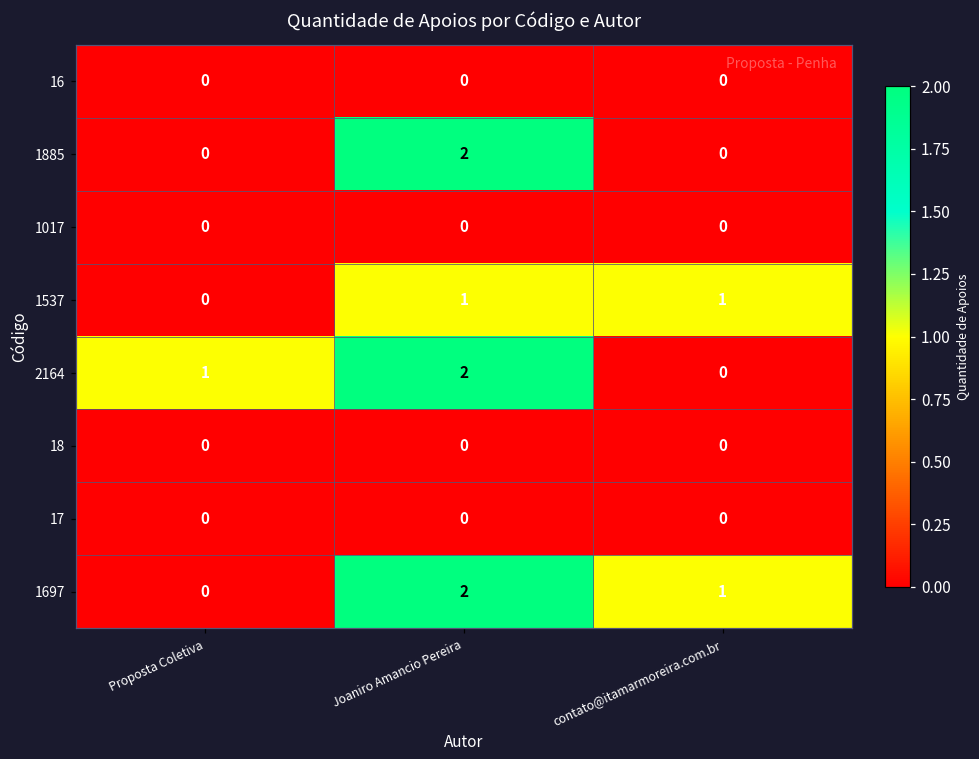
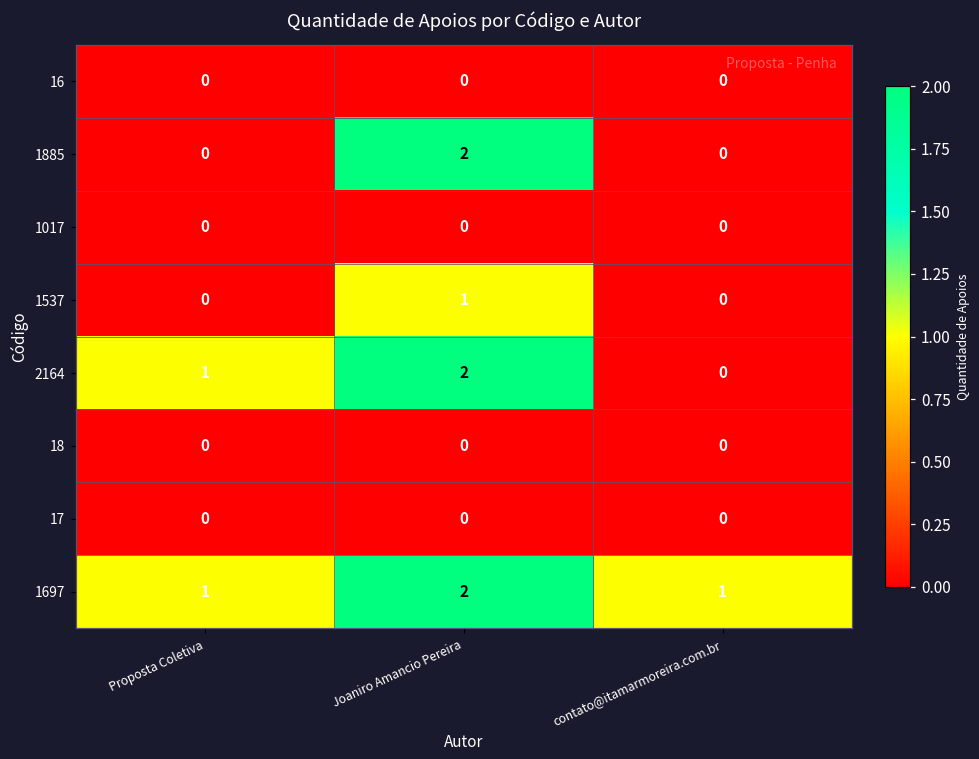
  {
    "16": {
      "Proposta Coletiva": 0,
      "Joaniro Amancio Pereira": 0
    },
    "1885": {
      "Proposta Coletiva": 0,
      "Joaniro Amancio Pereira": 2,
      "contato@itamarmoreira.com.br": 0
    },
    "1017": {
      "Proposta Coletiva": 0,
      "Joaniro Amancio Pereira": 0,
      "contato@itamarmoreira.com.br": 0
    },
    "1537": {
      "Proposta Coletiva": 0,
      "Joaniro Amancio Pereira": 1,
-     "contato@itamarmoreira.com.br": 1
+     "contato@itamarmoreira.com.br": 0
    },
    "2164": {
      "Proposta Coletiva": 1,
      "Joaniro Amancio Pereira": 2,
      "contato@itamarmoreira.com.br": 0
    },
    "18": {
      "Proposta Coletiva": 0,
      "Joaniro Amancio Pereira": 0,
      "contato@itamarmoreira.com.br": 0
    },
    "17": {
      "Proposta Coletiva": 0,
      "Joaniro Amancio Pereira": 0,
      "contato@itamarmoreira.com.br": 0
    },
    "1697": {
-     "Proposta Coletiva": 0,
+     "Proposta Coletiva": 1,
      "Joaniro Amancio Pereira": 2,
      "contato@itamarmoreira.com.br": 1
    }
  }
